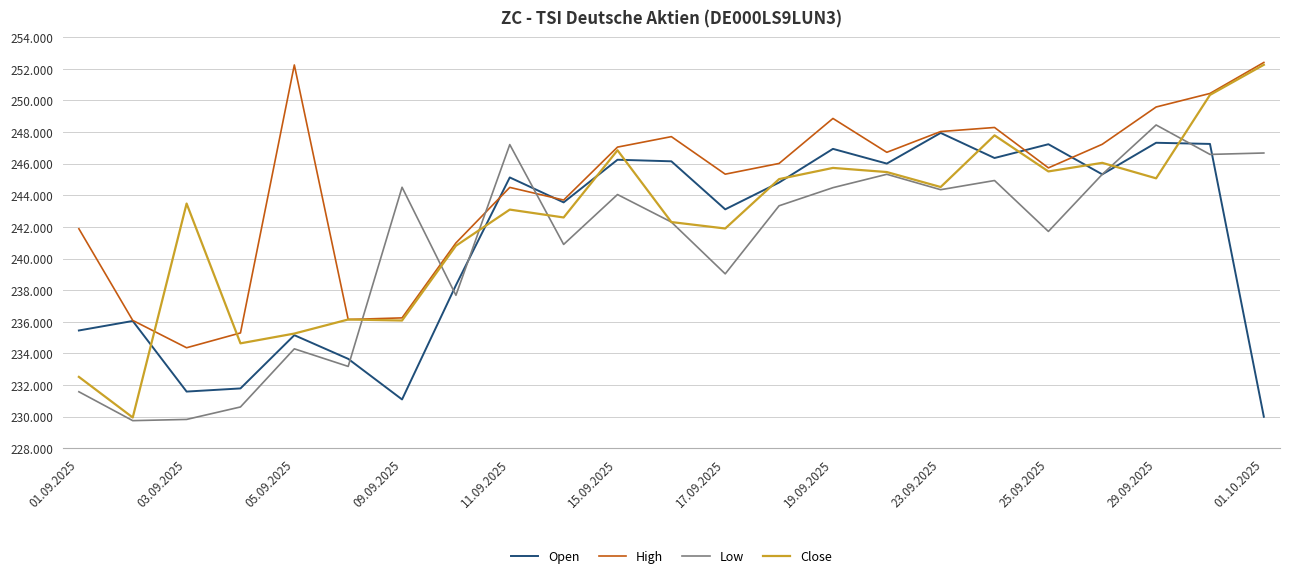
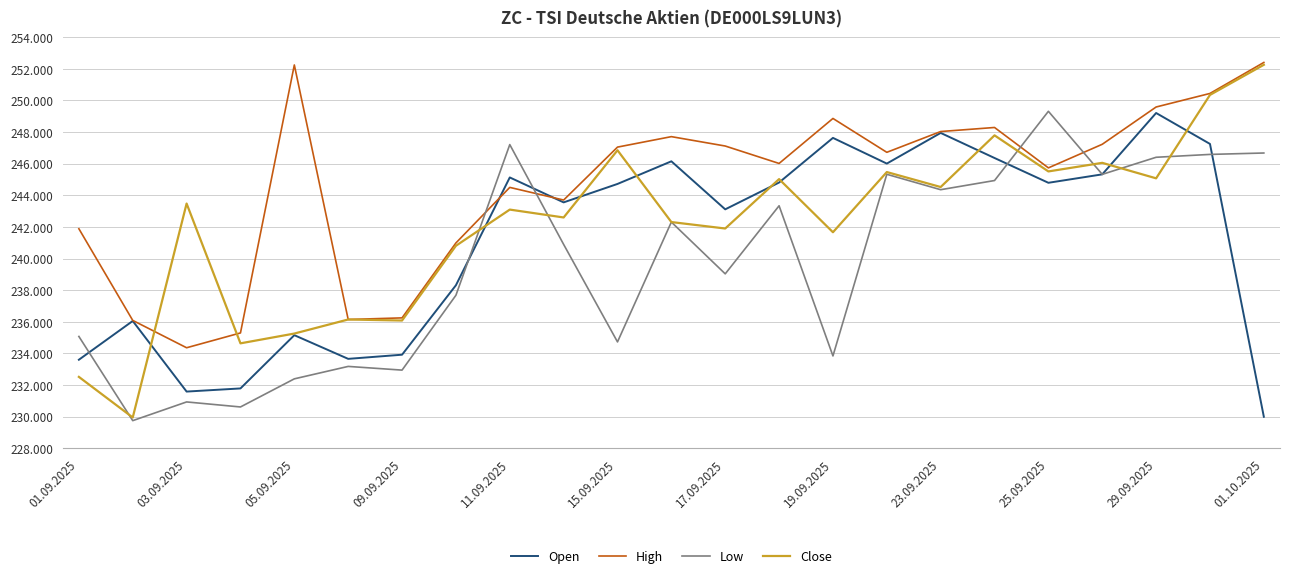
  {
    "Open": {
-     "01.09.2025": 235.4,
+     "01.09.2025": 233.6,
      "03.09.2025": 231.6,
-     "09.09.2025": 231.1,
+     "09.09.2025": 233.9,
      "11.09.2025": 245.1,
-     "15.09.2025": 246.2,
+     "15.09.2025": 244.7,
      "17.09.2025": 243.1,
-     "19.09.2025": 246.9,
-     "25.09.2025": 247.2,
-     "29.09.2025": 247.3,
+     "19.09.2025": 247.6,
+     "25.09.2025": 244.8,
+     "29.09.2025": 249.2,
      "01.10.2025": 230.0
    },
    "High": {
      "01.09.2025": 241.9,
      "03.09.2025": 234.4,
      "05.09.2025": 252.2,
      "09.09.2025": 236.2,
      "11.09.2025": 244.5,
      "15.09.2025": 247.0,
-     "17.09.2025": 245.3,
+     "17.09.2025": 247.1,
      "19.09.2025": 248.9,
      "25.09.2025": 245.7,
      "29.09.2025": 249.6
    },
    "Low": {
-     "01.09.2025": 231.6,
-     "03.09.2025": 229.8,
-     "05.09.2025": 234.3,
-     "09.09.2025": 244.5,
+     "01.09.2025": 235.1,
+     "03.09.2025": 230.9,
+     "05.09.2025": 232.4,
+     "09.09.2025": 232.9,
      "11.09.2025": 247.2,
-     "15.09.2025": 244.0,
+     "15.09.2025": 234.7,
      "17.09.2025": 239.0,
-     "19.09.2025": 244.5,
+     "19.09.2025": 233.8,
      "23.09.2025": 244.4,
-     "25.09.2025": 241.7,
-     "29.09.2025": 248.4,
+     "25.09.2025": 249.3,
+     "29.09.2025": 246.4,
      "01.10.2025": 246.7
    },
    "Close": {
      "01.09.2025": 232.5,
      "03.09.2025": 243.5,
      "09.09.2025": 236.1,
      "11.09.2025": 243.1,
      "15.09.2025": 246.8,
      "17.09.2025": 241.9,
-     "19.09.2025": 245.7,
+     "19.09.2025": 241.7,
      "23.09.2025": 244.5,
      "25.09.2025": 245.5,
      "29.09.2025": 245.1
    }
  }
